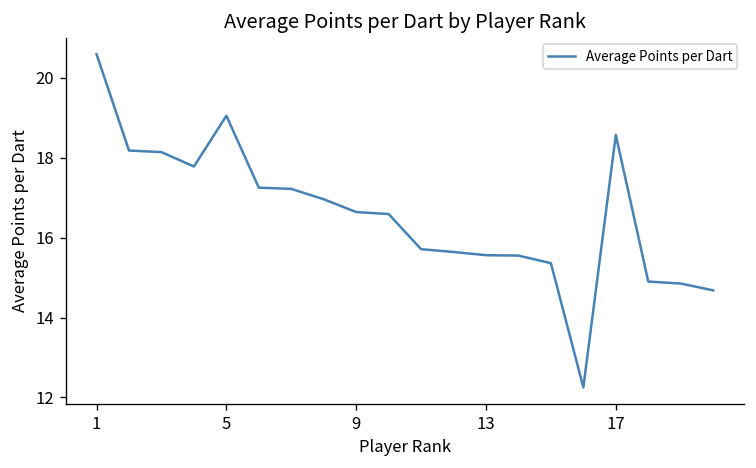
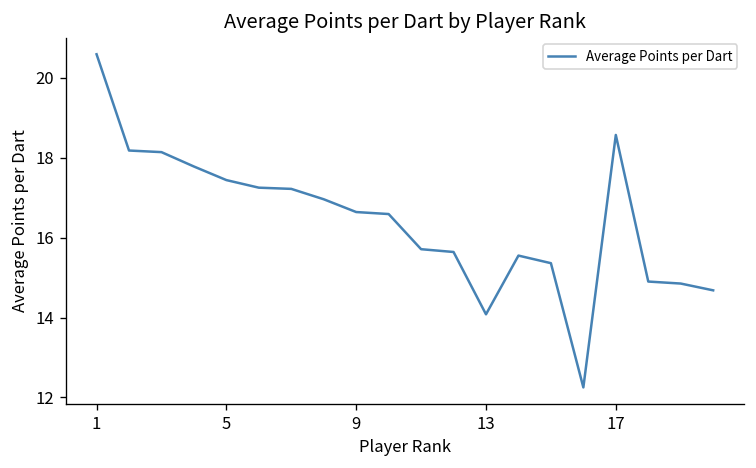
  {
    "1": 20.6,
-   "5": 19.1,
+   "5": 17.4,
    "9": 16.6,
-   "13": 15.6,
+   "13": 14.1,
    "17": 18.6
  }
